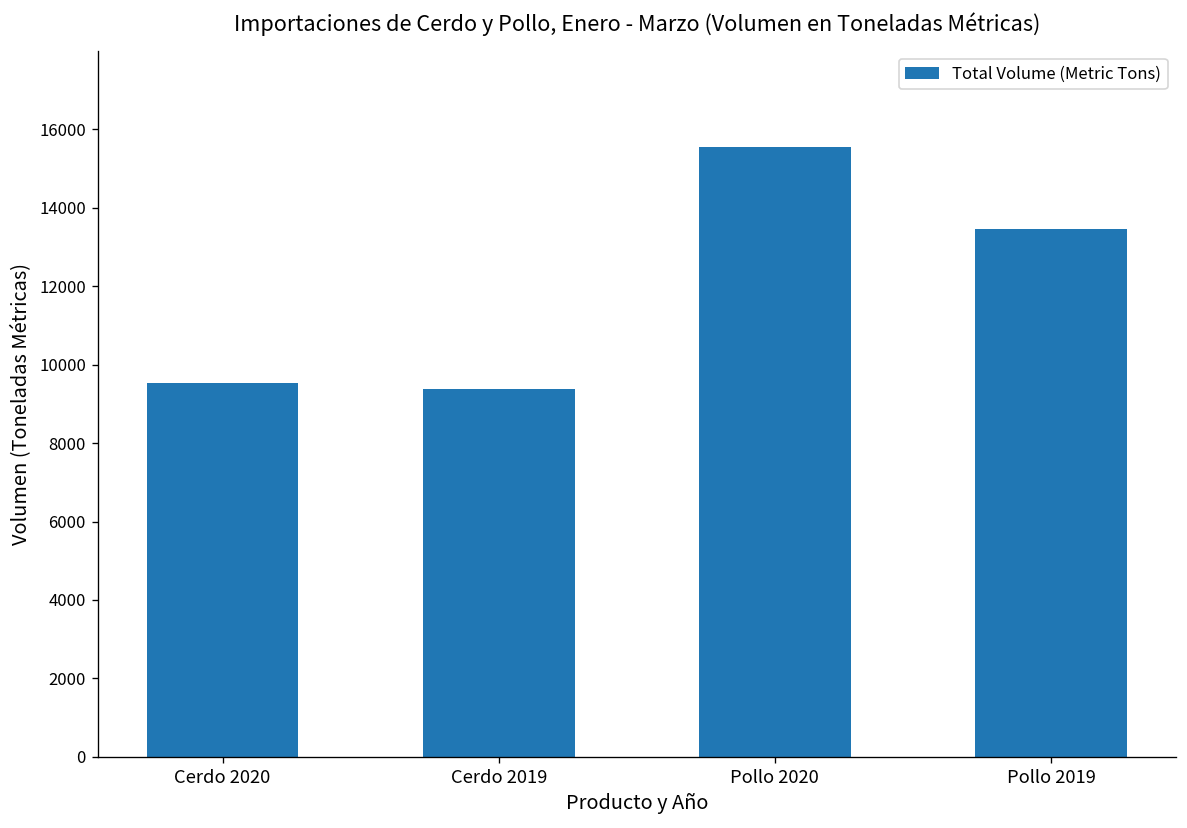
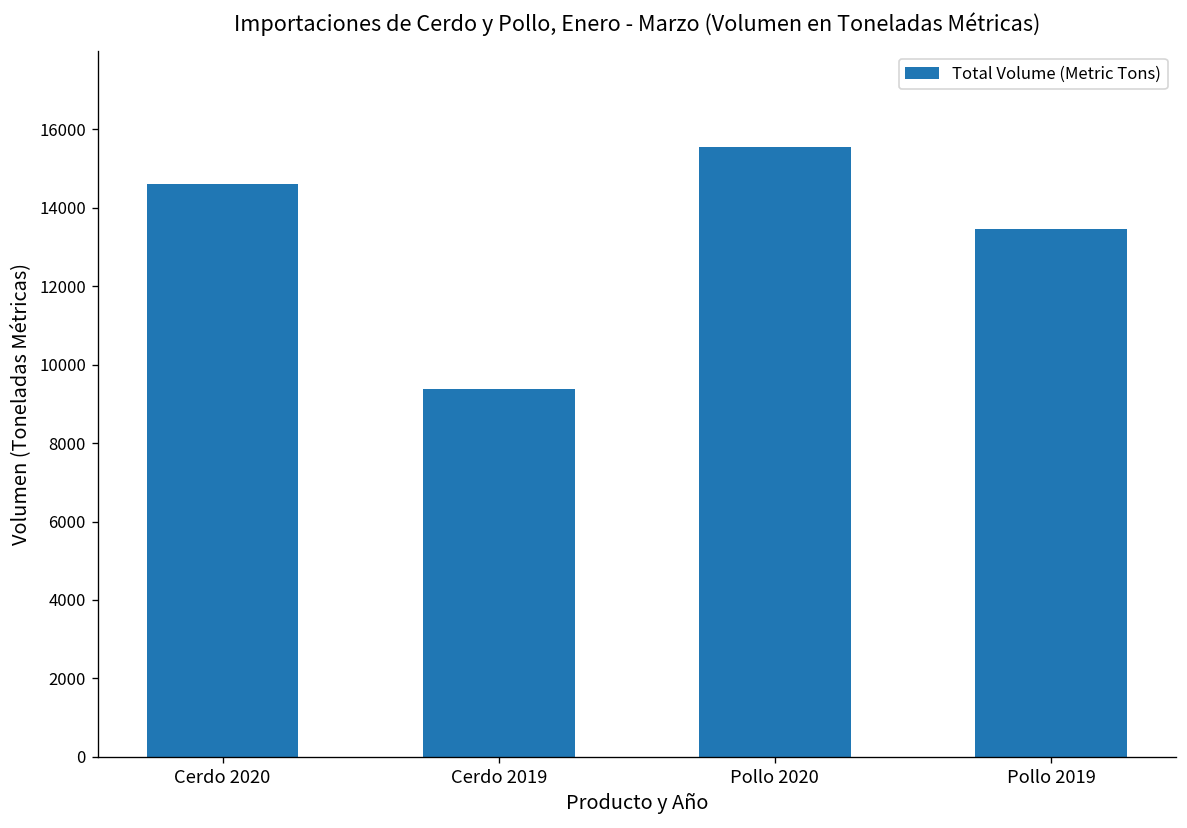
  {
-   "Cerdo 2020": 9500,
+   "Cerdo 2020": 14600,
    "Cerdo 2019": 9400,
    "Pollo 2020": 15500,
    "Pollo 2019": 13500
  }
